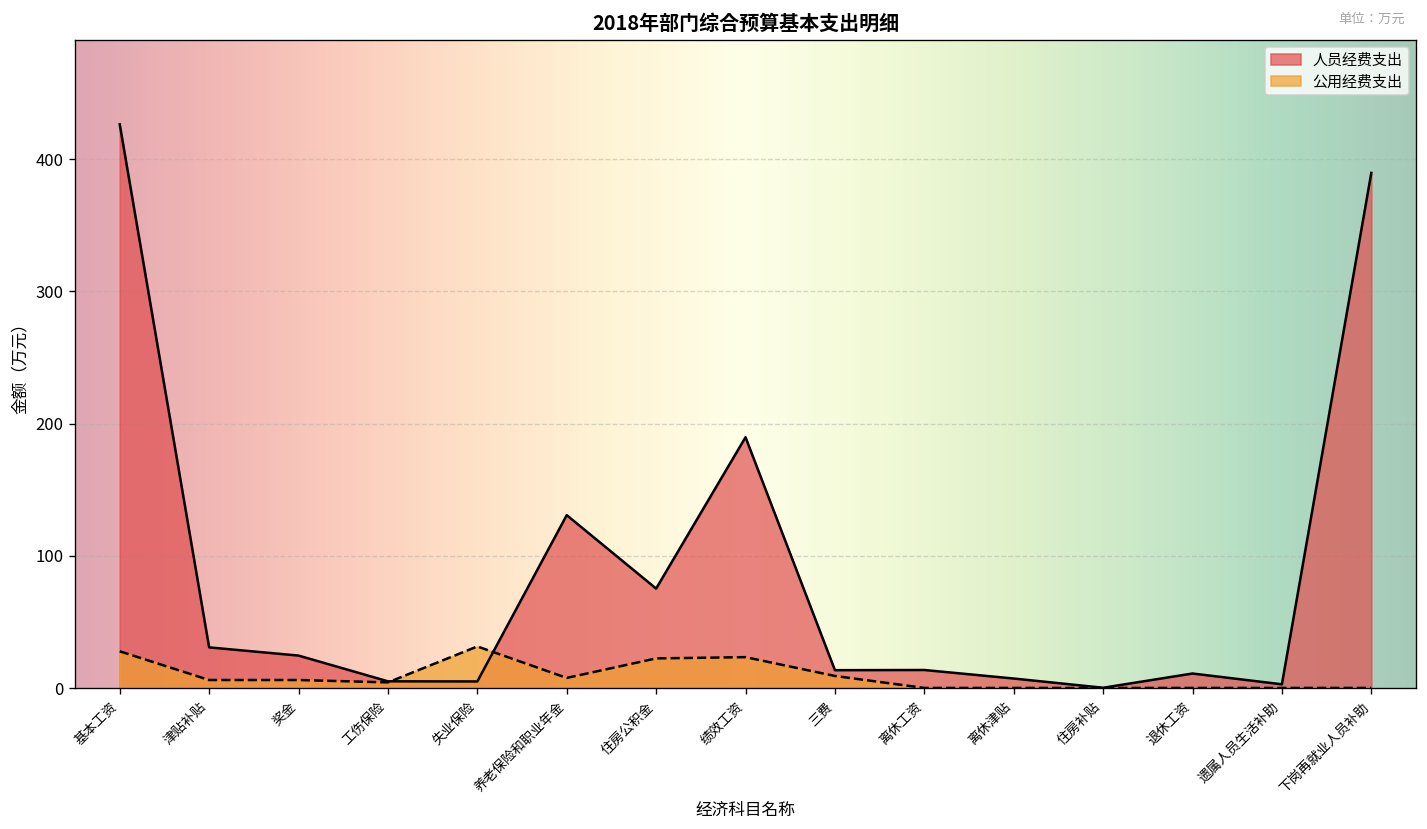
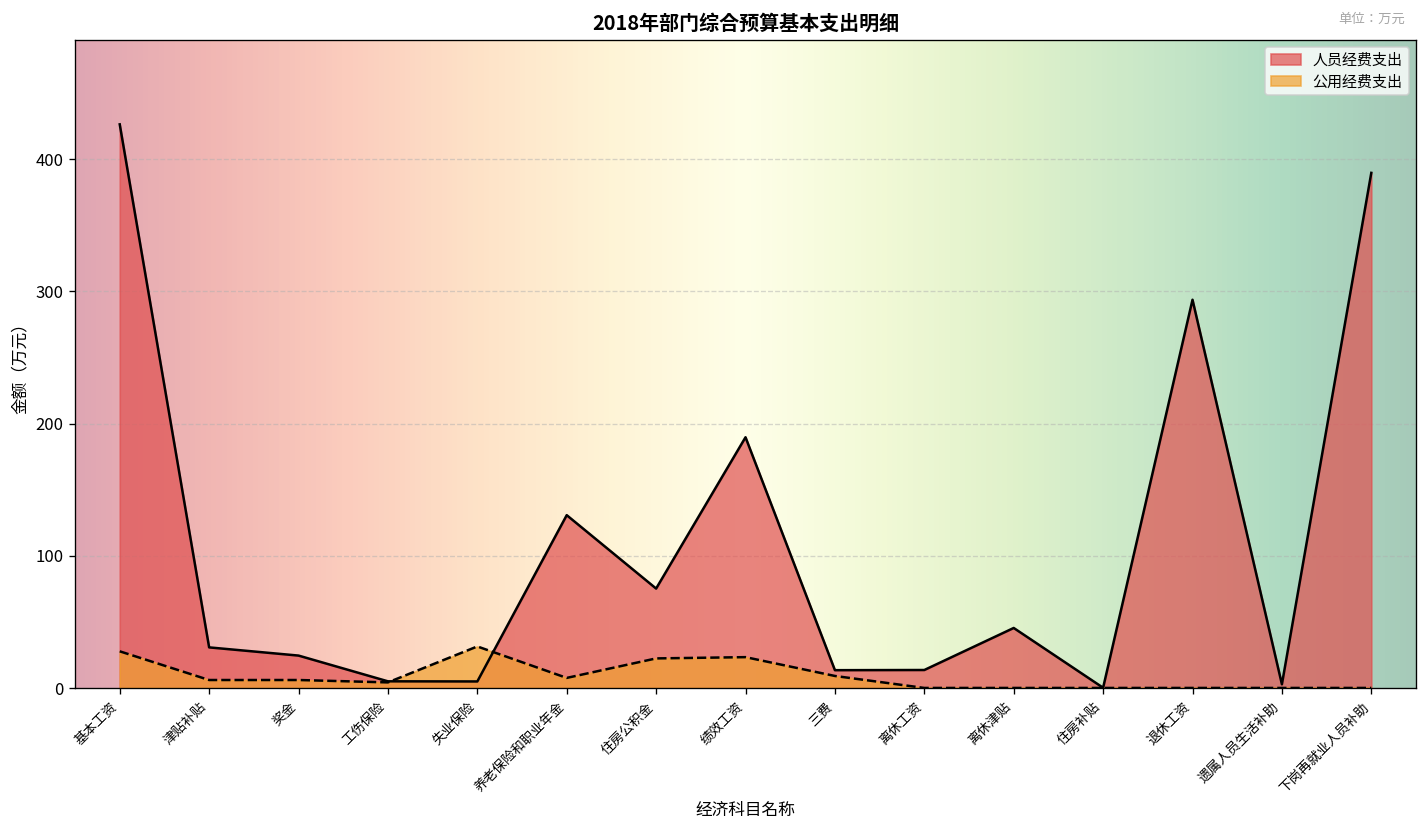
  {
    "人员经费支出": {
      "基本工资": 426,
      "津贴补贴": 31,
      "奖金": 24,
      "失业保险": 5,
      "养老保险和职业年金": 131,
      "住房公积金": 75,
      "绩效工资": 190,
      "三费": 13,
      "离休工资": 14,
-     "离休津贴": 7,
-     "退休工资": 11,
+     "离休津贴": 45,
+     "退休工资": 294,
      "遗属人员生活补助": 3,
      "下岗再就业人员补助": 390
    },
    "公用经费支出": {
      "基本工资": 28,
      "津贴补贴": 6,
      "奖金": 6,
      "失业保险": 31,
      "养老保险和职业年金": 8,
      "住房公积金": 22,
      "绩效工资": 23,
      "三费": 9,
      "离休工资": 0,
      "离休津贴": 0,
      "退休工资": 0,
      "遗属人员生活补助": 0,
      "下岗再就业人员补助": 0
    }
  }
